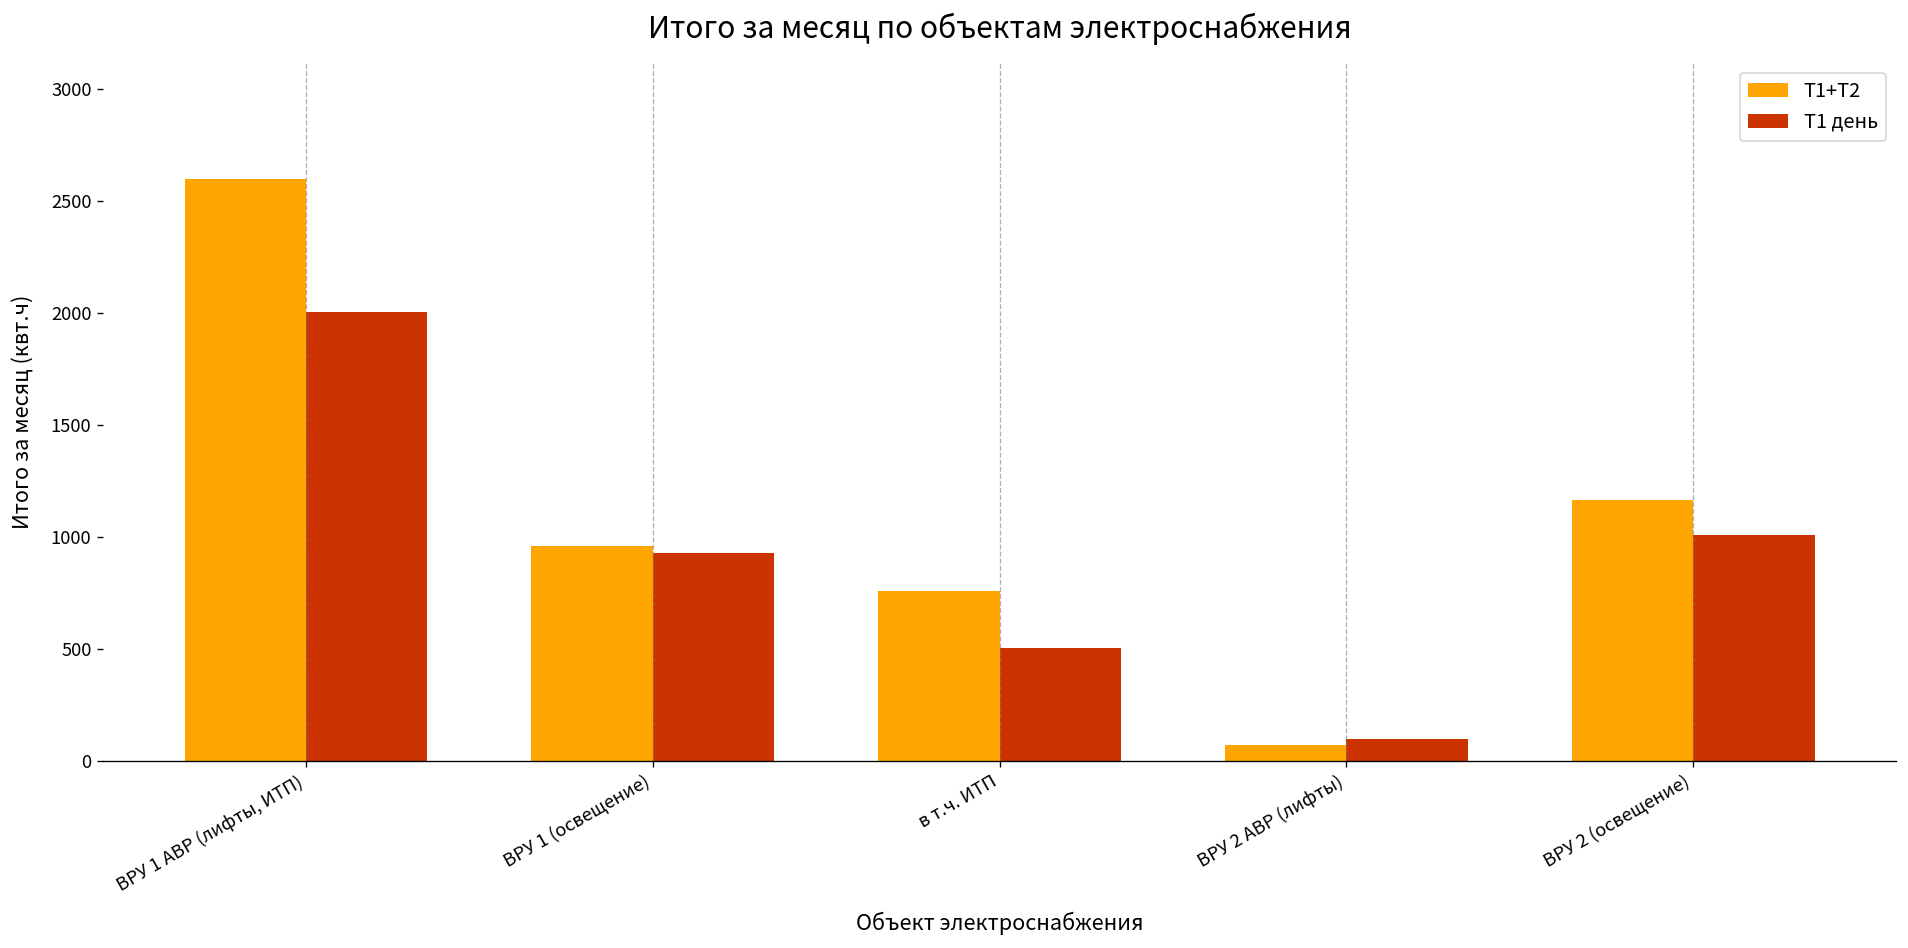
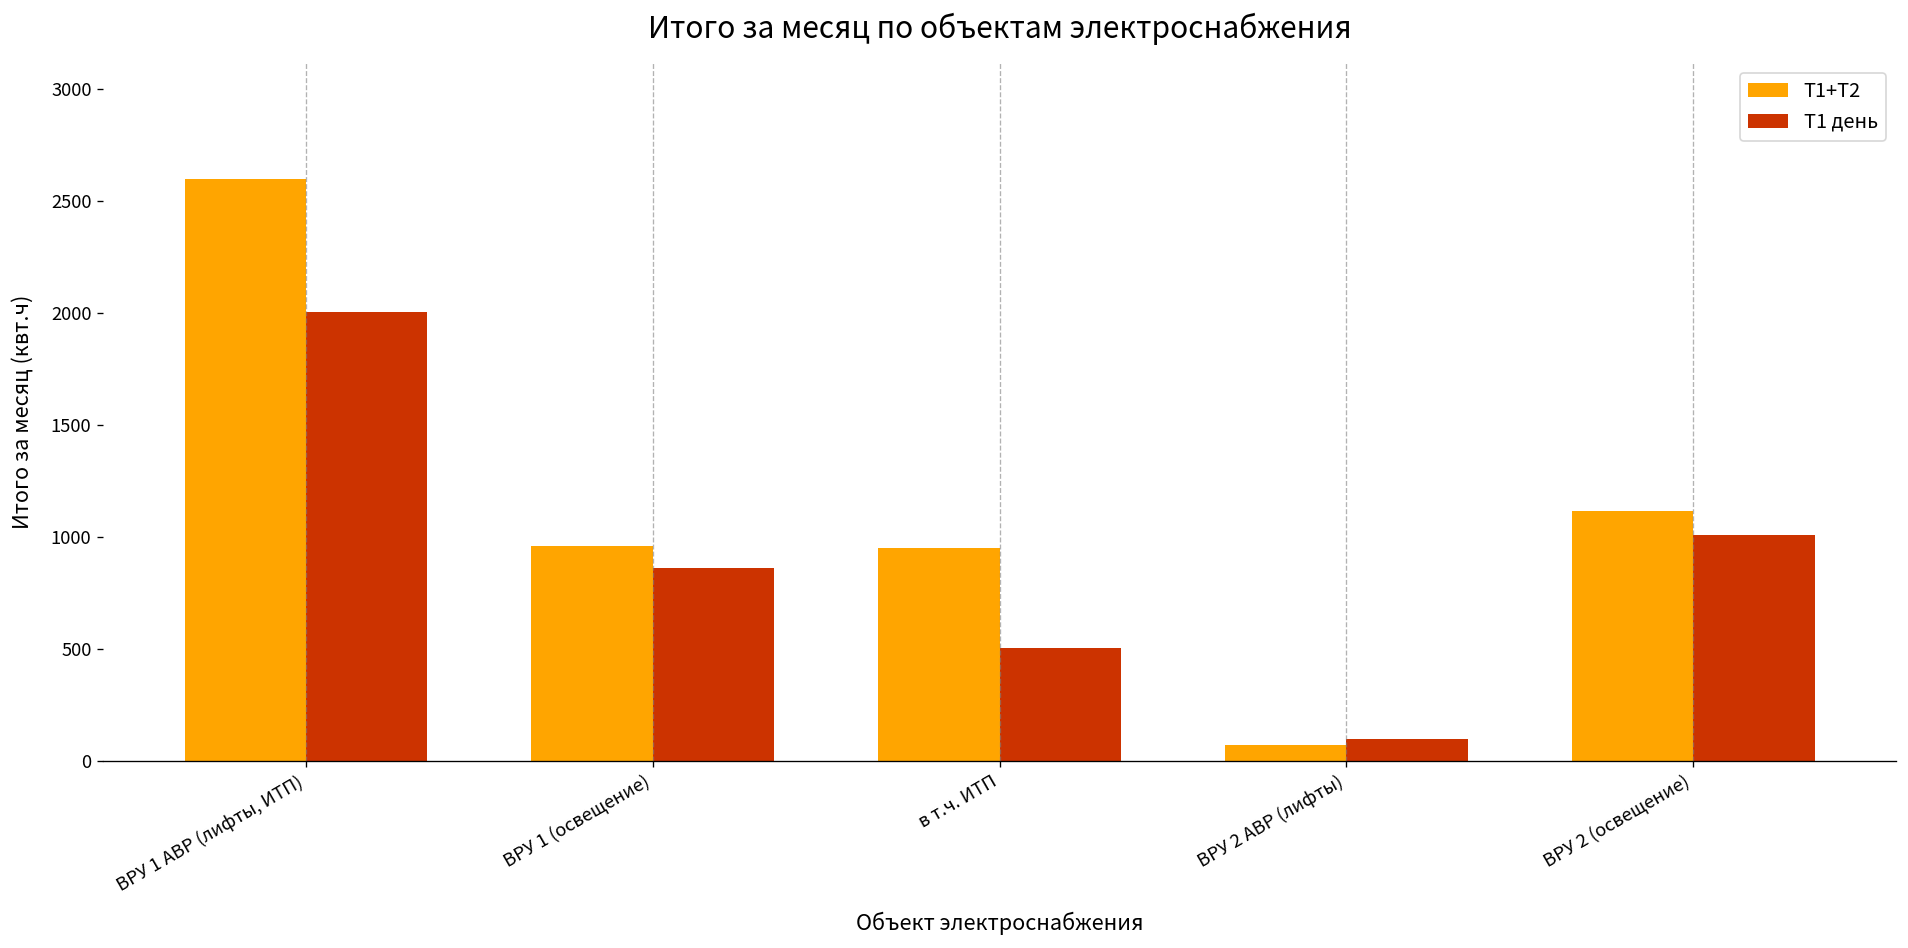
  {
    "Т1+Т2": {
      "ВРУ 1 АВР (лифты, ИТП)": 2600,
      "ВРУ 1 (освещение)": 960,
-     "в т.ч. ИТП": 760,
+     "в т.ч. ИТП": 950,
      "ВРУ 2 АВР (лифты)": 70,
-     "ВРУ 2 (освещение)": 1170
+     "ВРУ 2 (освещение)": 1120
    },
    "Т1 день": {
      "ВРУ 1 АВР (лифты, ИТП)": 2010,
-     "ВРУ 1 (освещение)": 930,
+     "ВРУ 1 (освещение)": 870,
      "в т.ч. ИТП": 500,
      "ВРУ 2 АВР (лифты)": 100,
      "ВРУ 2 (освещение)": 1010
    }
  }
